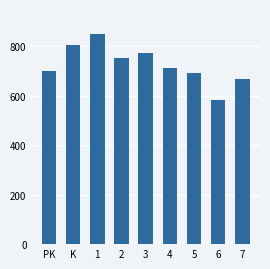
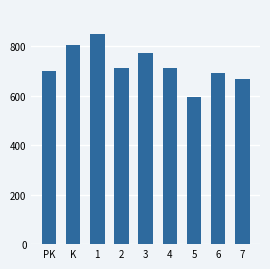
  {
    "PK": 700,
    "K": 800,
    "1": 850,
-   "2": 750,
+   "2": 710,
    "3": 770,
    "4": 710,
-   "5": 690,
-   "6": 580,
+   "5": 600,
+   "6": 690,
    "7": 670
  }
